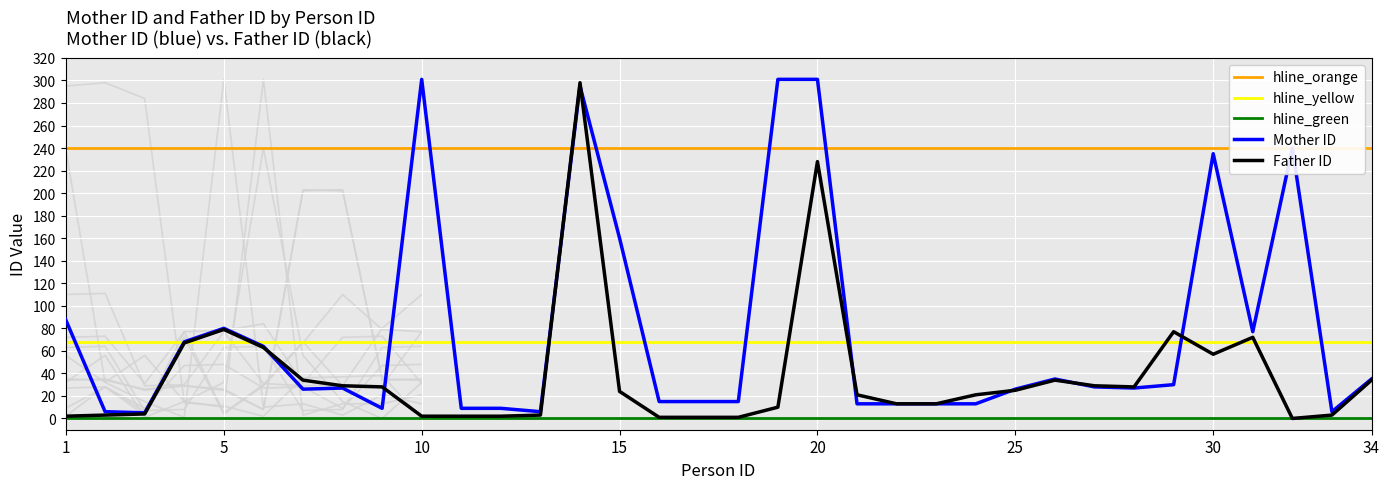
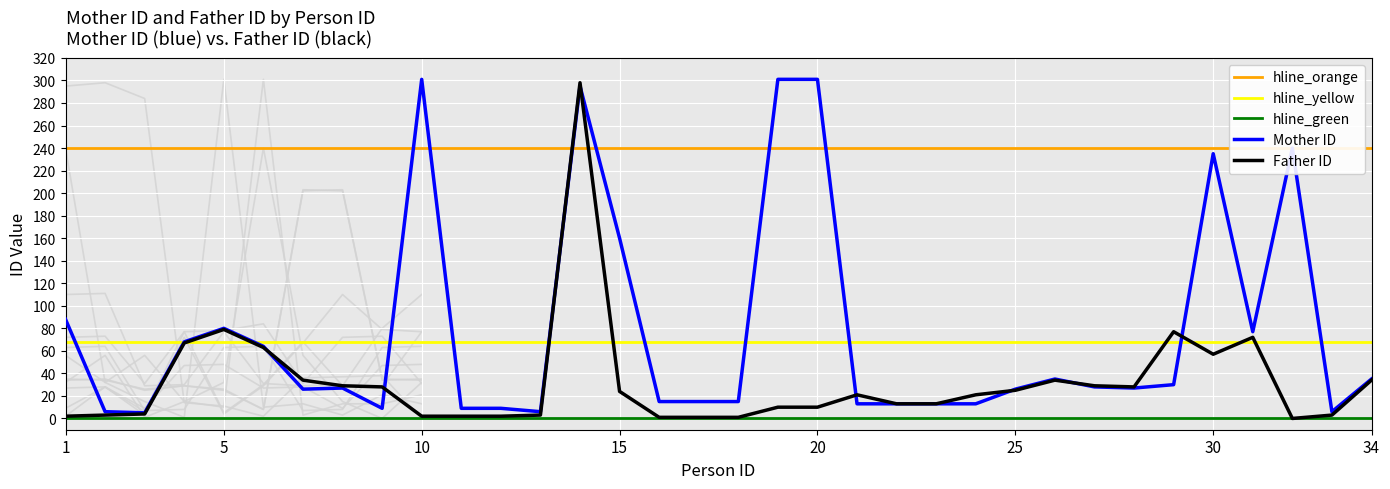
  {
    "Mother ID": {
      "1": 88,
      "10": 301,
      "15": 160,
      "20": 301,
      "30": 235
    },
    "Father ID": {
      "15": 24,
-     "20": 228,
+     "20": 10,
      "30": 57
    }
  }
